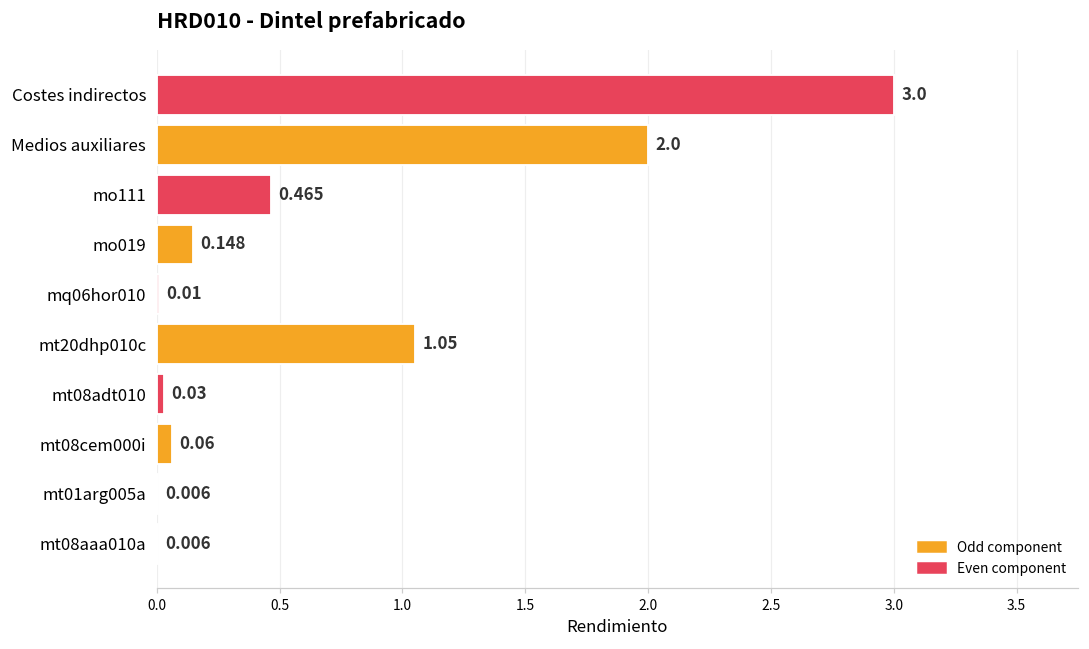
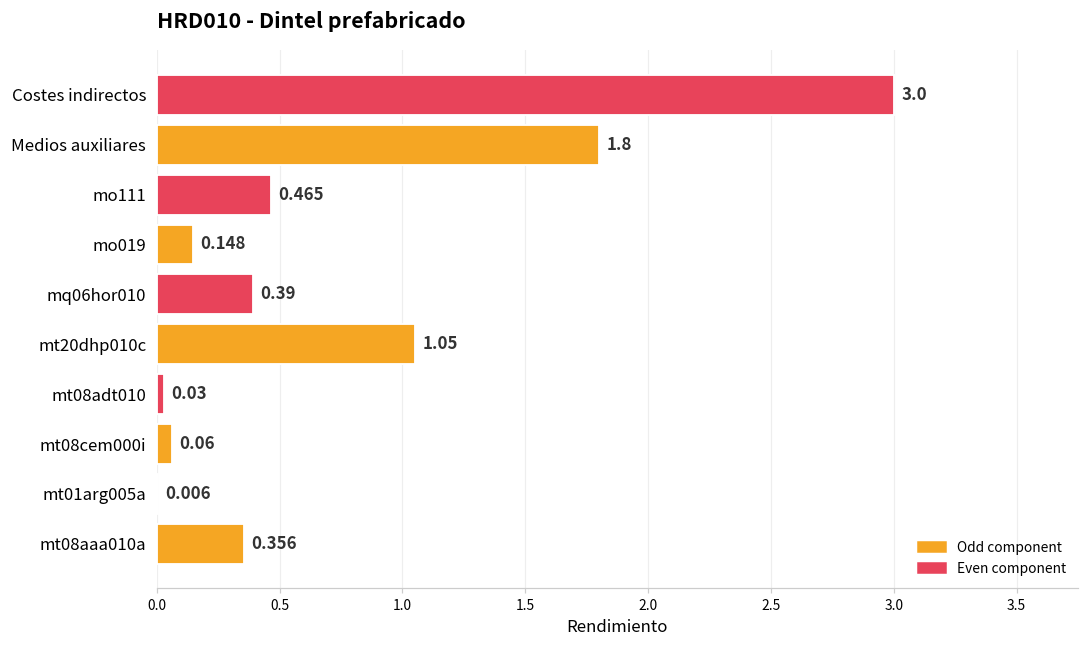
  {
    "Costes indirectos": 3.0,
-   "Medios auxiliares": 2.0,
+   "Medios auxiliares": 1.8,
    "mo111": 0.465,
    "mo019": 0.148,
-   "mq06hor010": 0.01,
+   "mq06hor010": 0.39,
    "mt20dhp010c": 1.05,
    "mt08adt010": 0.03,
    "mt08cem000i": 0.06,
    "mt01arg005a": 0.006,
-   "mt08aaa010a": 0.006
+   "mt08aaa010a": 0.356
  }
